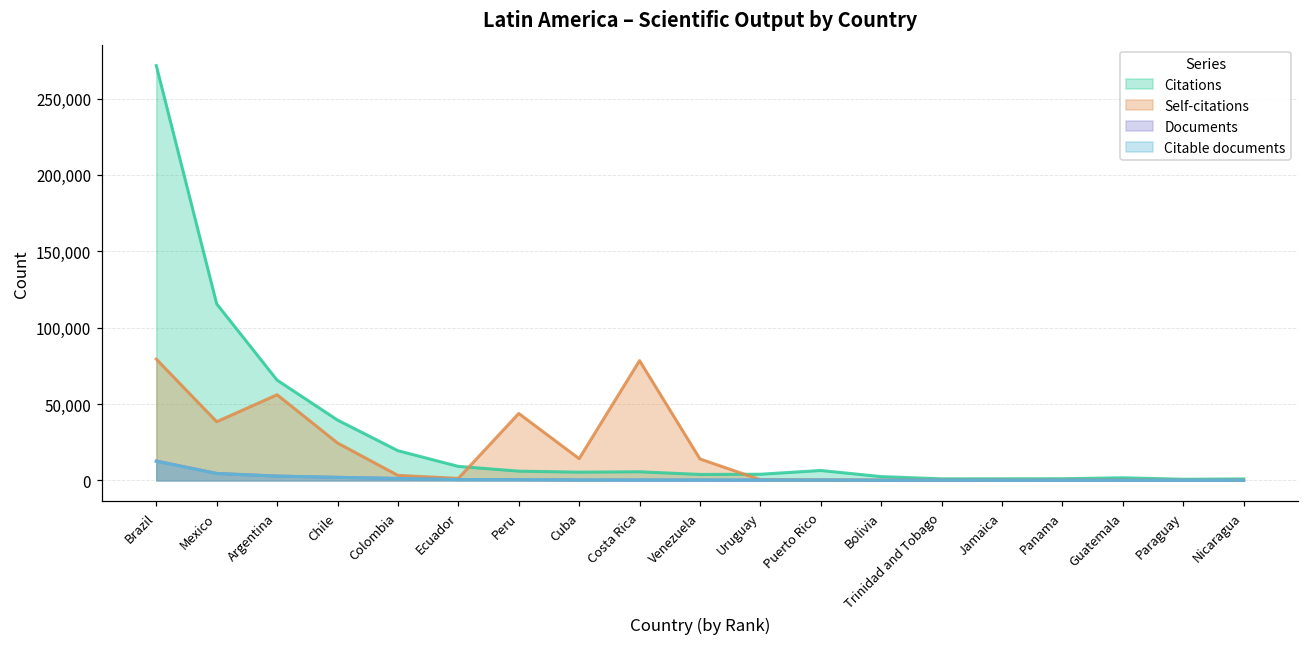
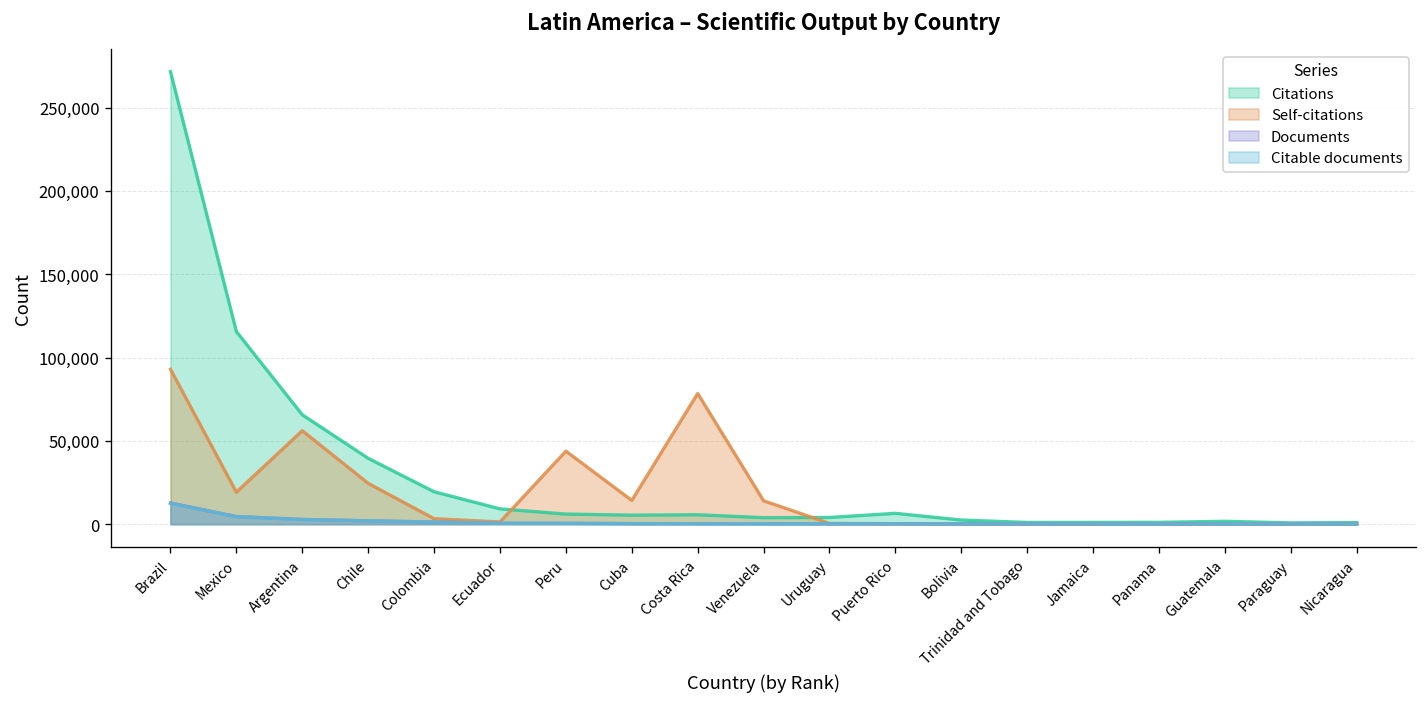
  {
    "Self-citations": {
-     "Brazil": "79,000",
-     "Mexico": "38,000",
+     "Brazil": "93,000",
+     "Mexico": "19,000",
      "Argentina": "56,000",
      "Chile": "24,000",
      "Colombia": "3,000",
      "Peru": "44,000",
      "Cuba": "14,000",
      "Costa Rica": "78,000",
      "Venezuela": "14,000"
    }
  }
